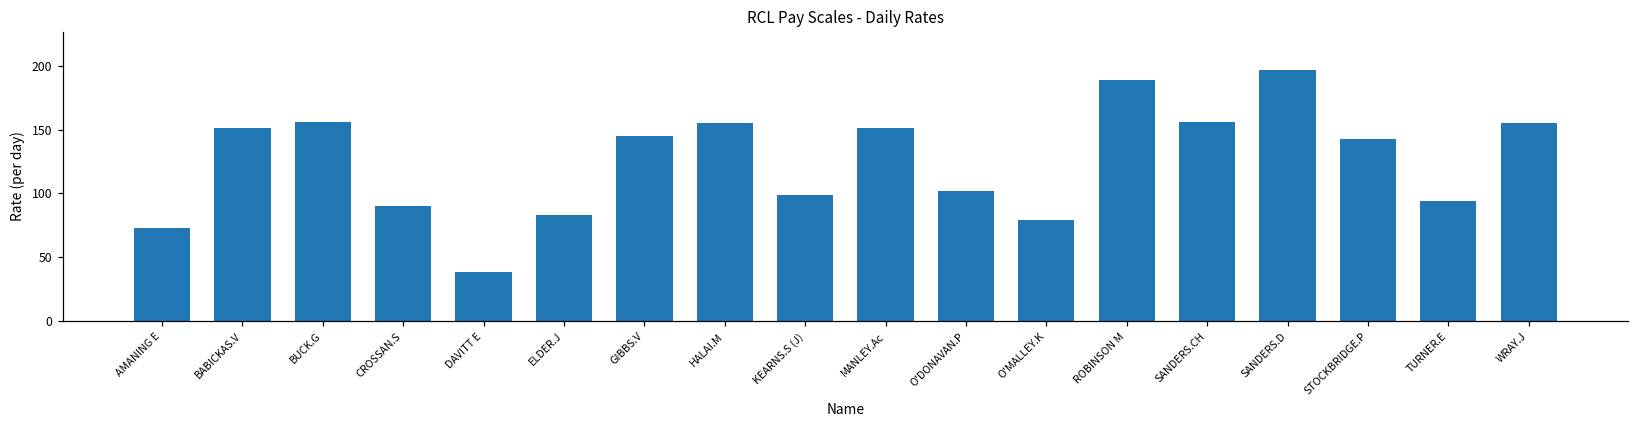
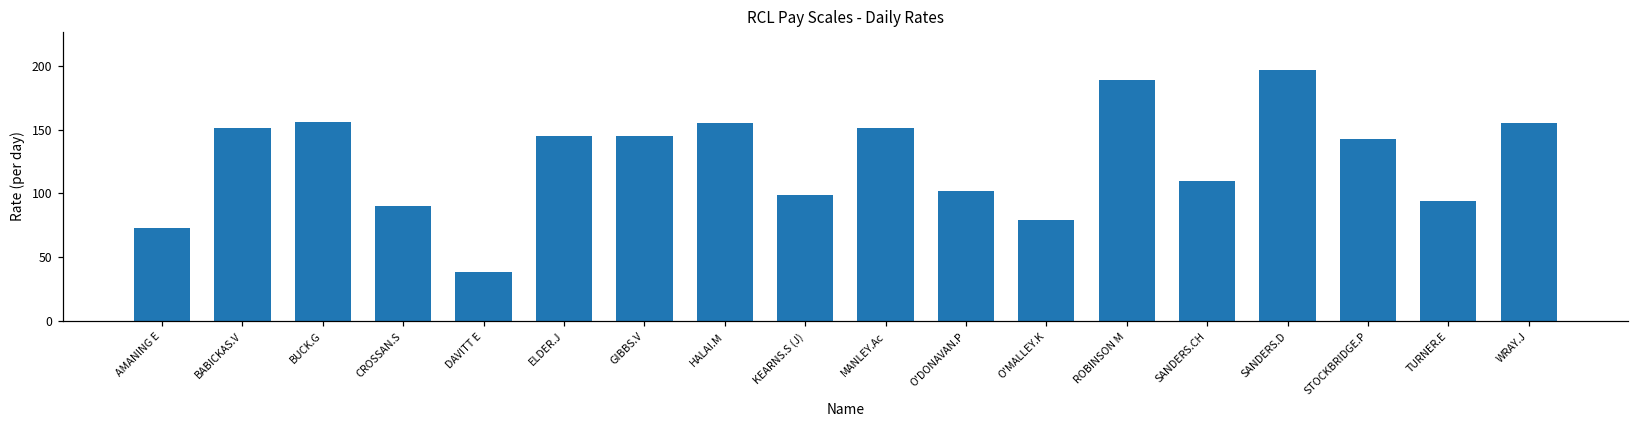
  {
    "AMANING E": 73,
    "BABICKAS.V": 151,
    "BUCK.G": 156,
    "CROSSAN.S": 90,
    "DAVITT E": 38,
-   "ELDER.J": 83,
+   "ELDER.J": 145,
    "GIBBS.V": 145,
    "HALAI.M": 155,
    "KEARNS.S (J)": 99,
    "MANLEY.Ac": 151,
    "O'DONAVAN.P": 102,
    "O'MALLEY.K": 79,
    "ROBINSON M": 189,
-   "SANDERS.CH": 156,
+   "SANDERS.CH": 110,
    "SANDERS.D": 197,
    "STOCKBRIDGE.P": 143,
    "TURNER.E": 94,
    "WRAY.J": 155
  }
